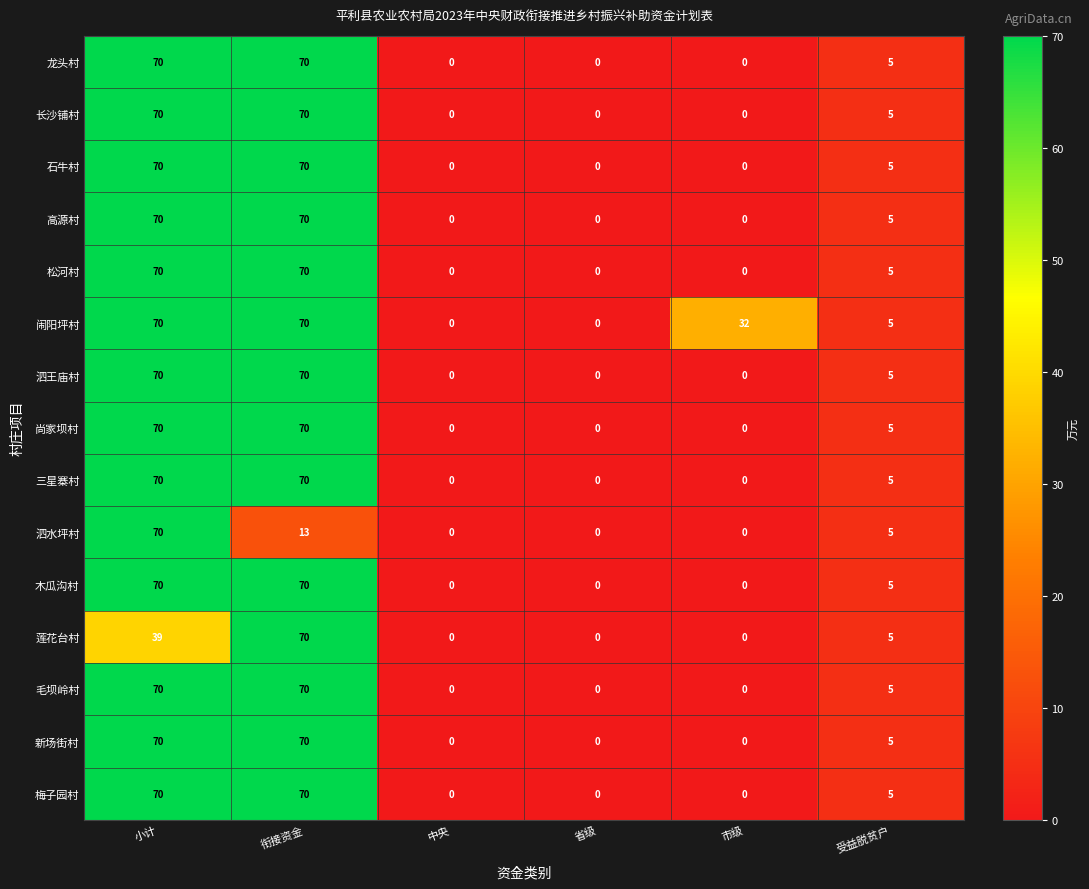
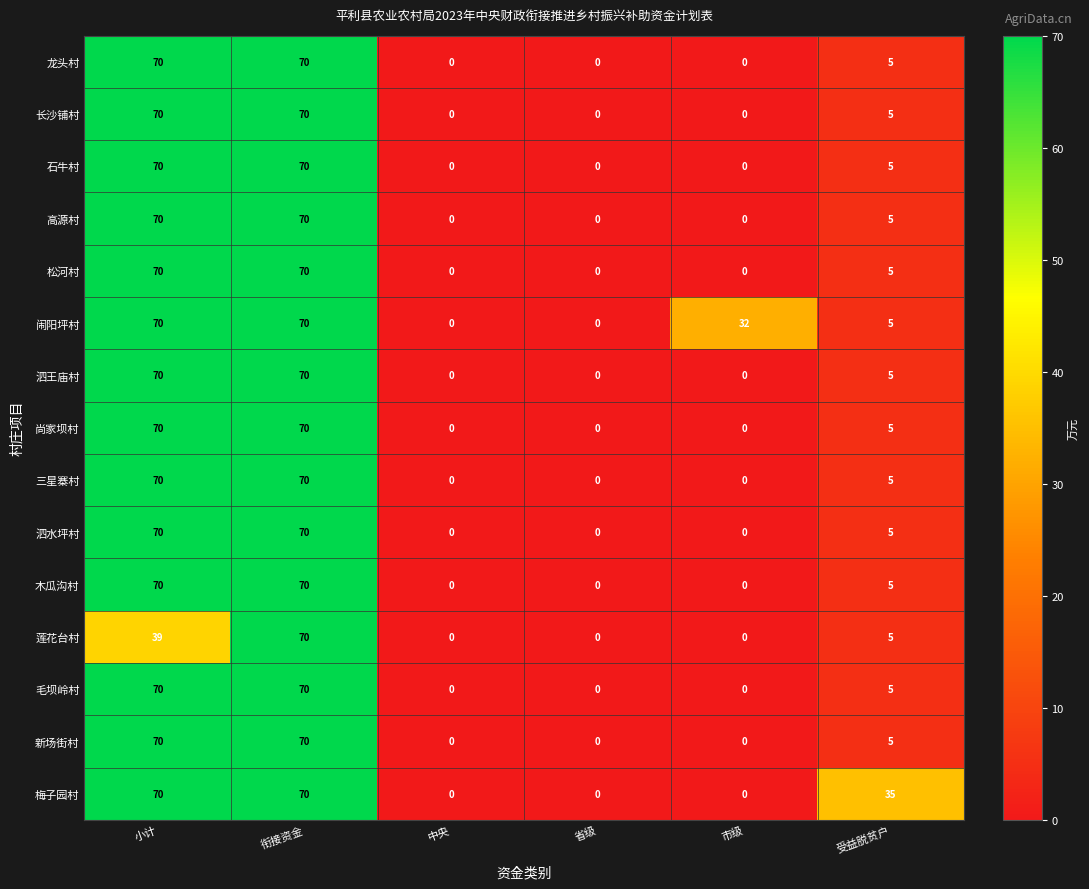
  {
    "龙头村": {
      "小计": 70,
      "衔接资金": 70,
      "中央": 0,
      "省级": 0,
      "市级": 0,
      "受益脱贫户": 5
    },
    "长沙铺村": {
      "小计": 70,
      "衔接资金": 70,
      "中央": 0,
      "省级": 0,
      "市级": 0,
      "受益脱贫户": 5
    },
    "石牛村": {
      "小计": 70,
      "衔接资金": 70,
      "中央": 0,
      "省级": 0,
      "市级": 0,
      "受益脱贫户": 5
    },
    "高源村": {
      "小计": 70,
      "衔接资金": 70,
      "中央": 0,
      "省级": 0,
      "市级": 0,
      "受益脱贫户": 5
    },
    "松河村": {
      "小计": 70,
      "衔接资金": 70,
      "中央": 0,
      "省级": 0,
      "市级": 0,
      "受益脱贫户": 5
    },
    "闹阳坪村": {
      "小计": 70,
      "衔接资金": 70,
      "中央": 0,
      "省级": 0,
      "市级": 32,
      "受益脱贫户": 5
    },
    "泗王庙村": {
      "小计": 70,
      "衔接资金": 70,
      "中央": 0,
      "省级": 0,
      "市级": 0,
      "受益脱贫户": 5
    },
    "尚家坝村": {
      "小计": 70,
      "衔接资金": 70,
      "中央": 0,
      "省级": 0,
      "市级": 0,
      "受益脱贫户": 5
    },
    "三星寨村": {
      "小计": 70,
      "衔接资金": 70,
      "中央": 0,
      "省级": 0,
      "市级": 0,
      "受益脱贫户": 5
    },
    "泗水坪村": {
      "小计": 70,
-     "衔接资金": 13,
+     "衔接资金": 70,
      "中央": 0,
      "省级": 0,
      "市级": 0,
      "受益脱贫户": 5
    },
    "木瓜沟村": {
      "小计": 70,
      "衔接资金": 70,
      "中央": 0,
      "省级": 0,
      "市级": 0,
      "受益脱贫户": 5
    },
    "莲花台村": {
      "小计": 39,
      "衔接资金": 70,
      "中央": 0,
      "省级": 0,
      "市级": 0,
      "受益脱贫户": 5
    },
    "毛坝岭村": {
      "小计": 70,
      "衔接资金": 70,
      "中央": 0,
      "省级": 0,
      "市级": 0,
      "受益脱贫户": 5
    },
    "新场街村": {
      "小计": 70,
      "衔接资金": 70,
      "中央": 0,
      "省级": 0,
      "市级": 0,
      "受益脱贫户": 5
    },
    "梅子园村": {
      "小计": 70,
      "衔接资金": 70,
      "中央": 0,
      "省级": 0,
      "市级": 0,
-     "受益脱贫户": 5
+     "受益脱贫户": 35
    }
  }
